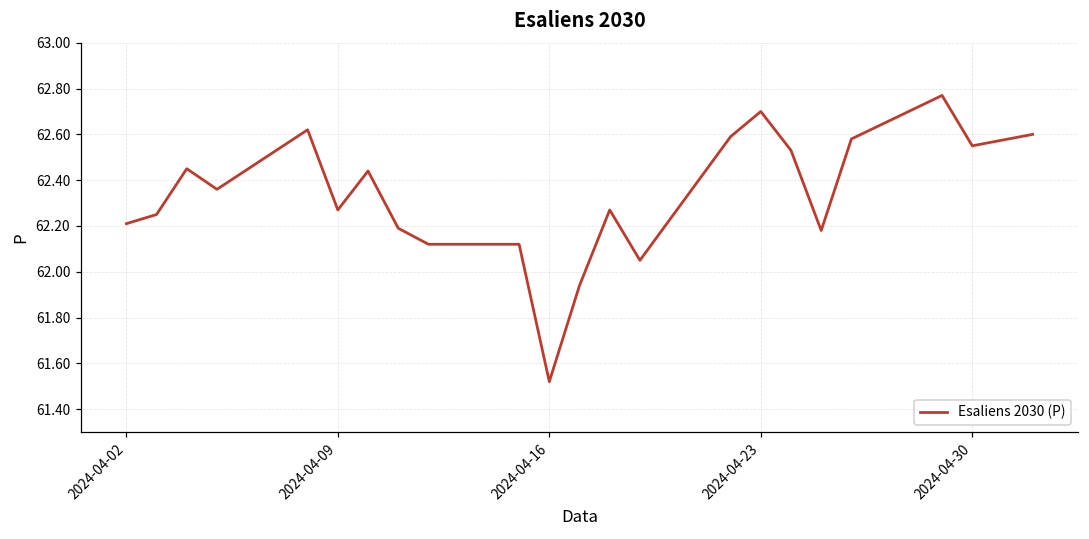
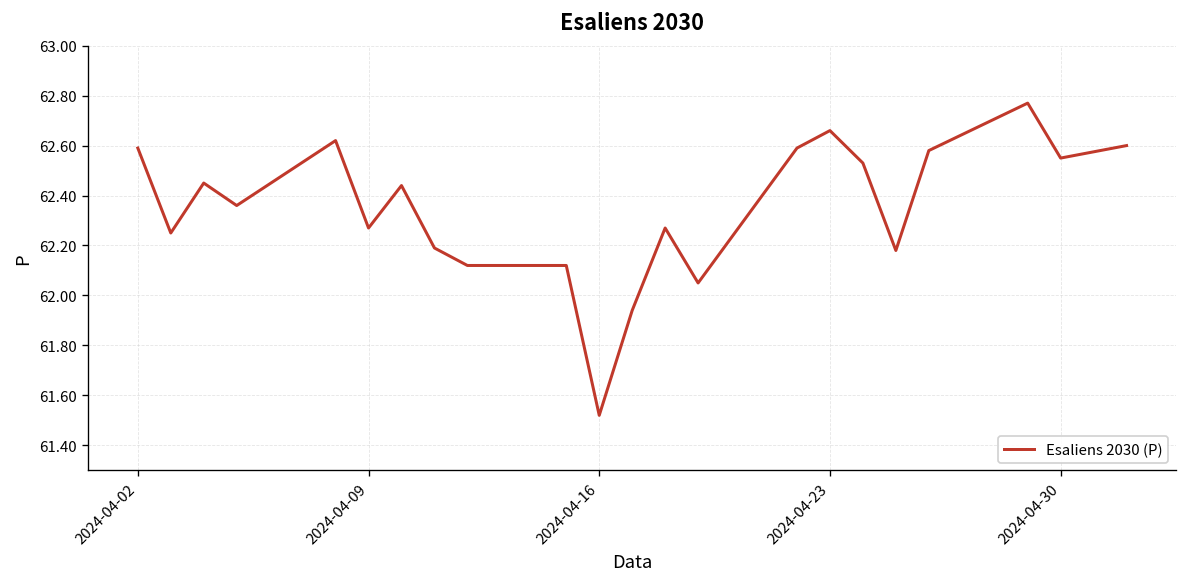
  {
-   "2024-04-02": 62.21,
+   "2024-04-02": 62.59,
    "2024-04-09": 62.27,
    "2024-04-16": 61.52,
-   "2024-04-23": 62.70,
+   "2024-04-23": 62.66,
    "2024-04-30": 62.55
  }
